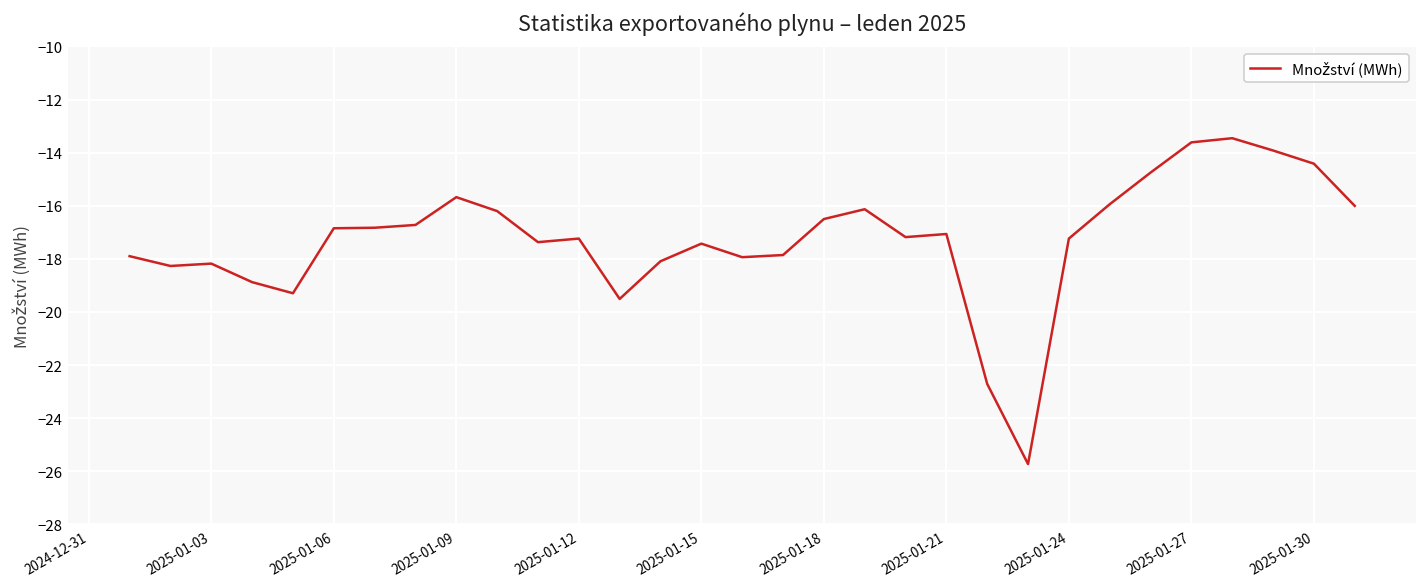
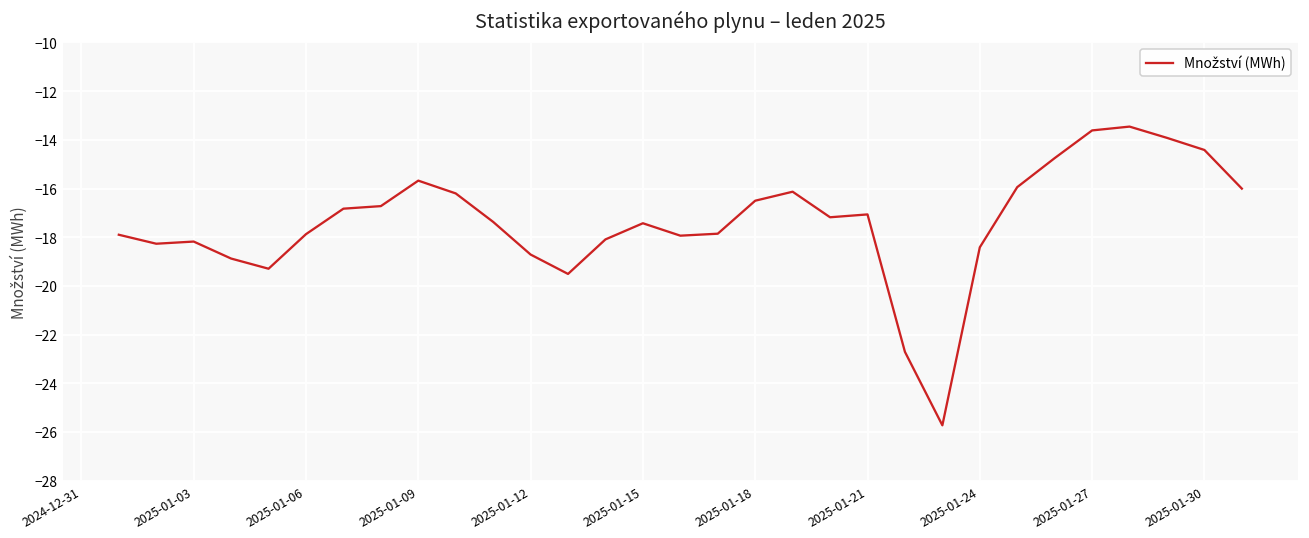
  {
    "2025-01-03": -18.2,
-   "2025-01-06": -16.8,
+   "2025-01-06": -17.9,
    "2025-01-09": -15.7,
-   "2025-01-12": -17.2,
+   "2025-01-12": -18.7,
    "2025-01-15": -17.4,
    "2025-01-18": -16.5,
    "2025-01-21": -17.1,
-   "2025-01-24": -17.2,
+   "2025-01-24": -18.4,
    "2025-01-27": -13.6,
    "2025-01-30": -14.4
  }
